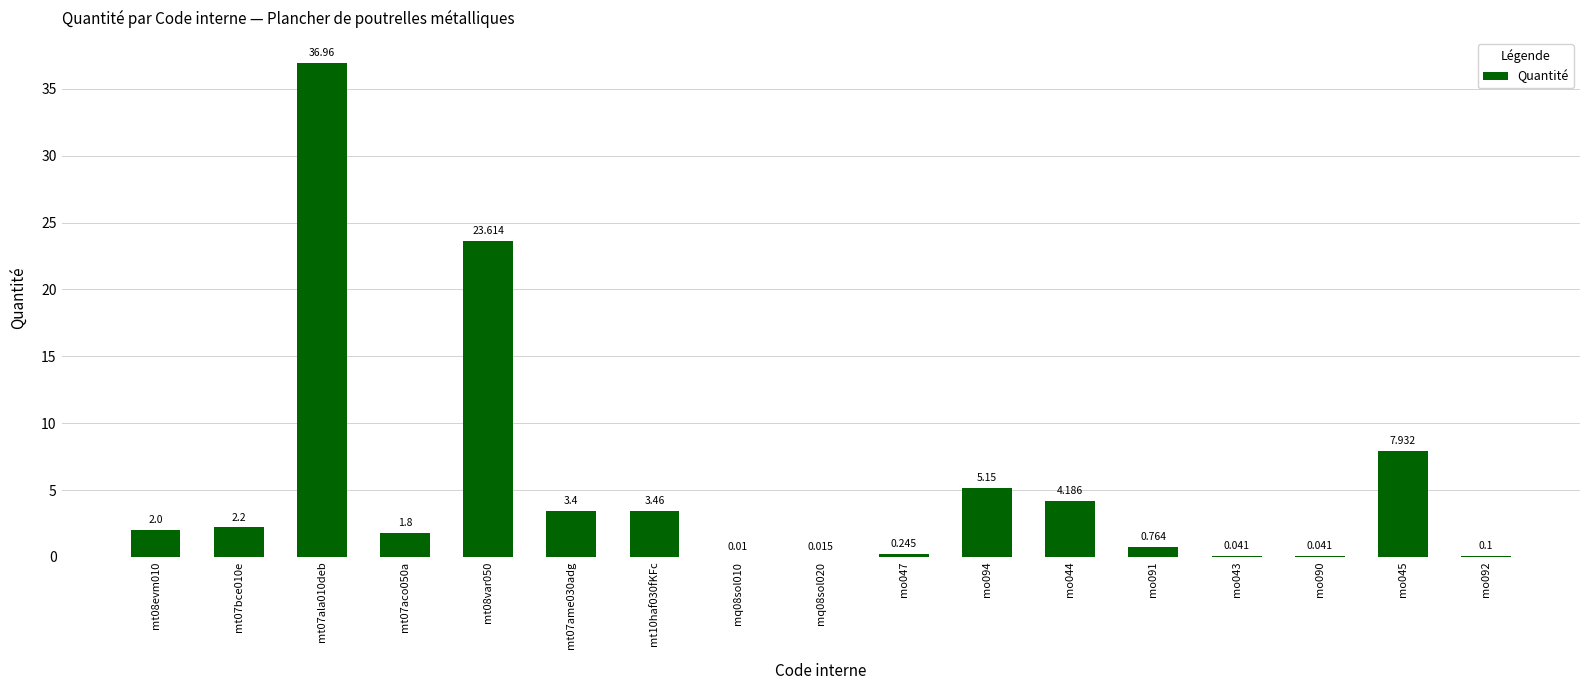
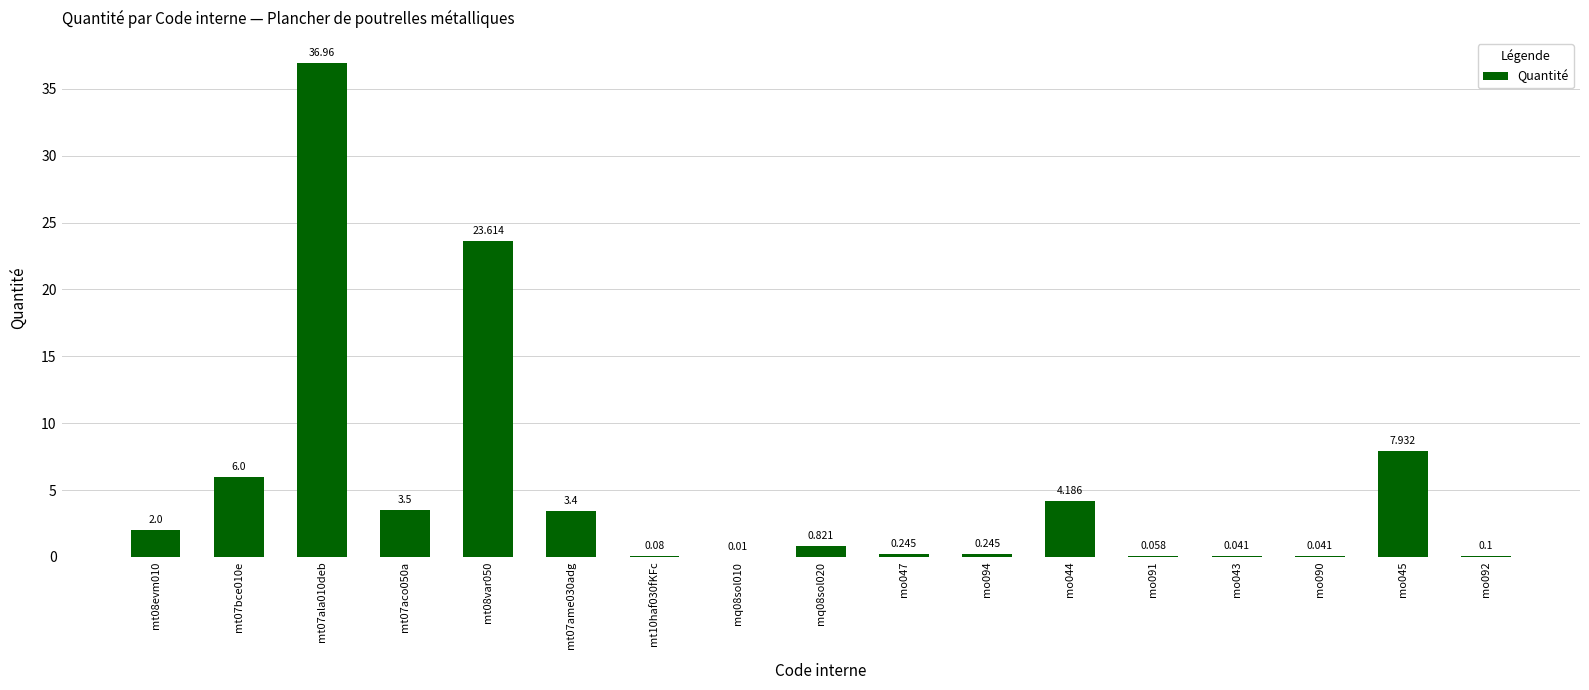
  {
    "mt08evm010": 2.0,
-   "mt07bce010e": 2.2,
+   "mt07bce010e": 6.0,
    "mt07ala010deb": 36.96,
-   "mt07aco050a": 1.8,
+   "mt07aco050a": 3.5,
    "mt08var050": 23.614,
    "mt07ame030adg": 3.4,
-   "mt10haf030fKFc": 3.46,
+   "mt10haf030fKFc": 0.08,
    "mq08sol010": 0.01,
-   "mq08sol020": 0.015,
+   "mq08sol020": 0.821,
    "mo047": 0.245,
-   "mo094": 5.15,
+   "mo094": 0.245,
    "mo044": 4.186,
-   "mo091": 0.764,
+   "mo091": 0.058,
    "mo043": 0.041,
    "mo090": 0.041,
    "mo045": 7.932,
    "mo092": 0.1
  }
